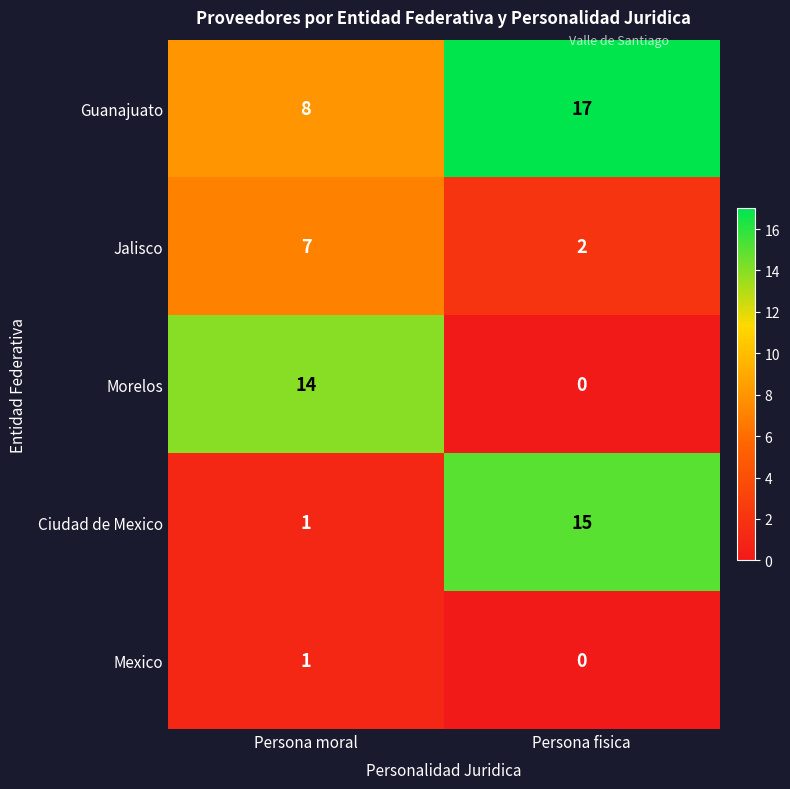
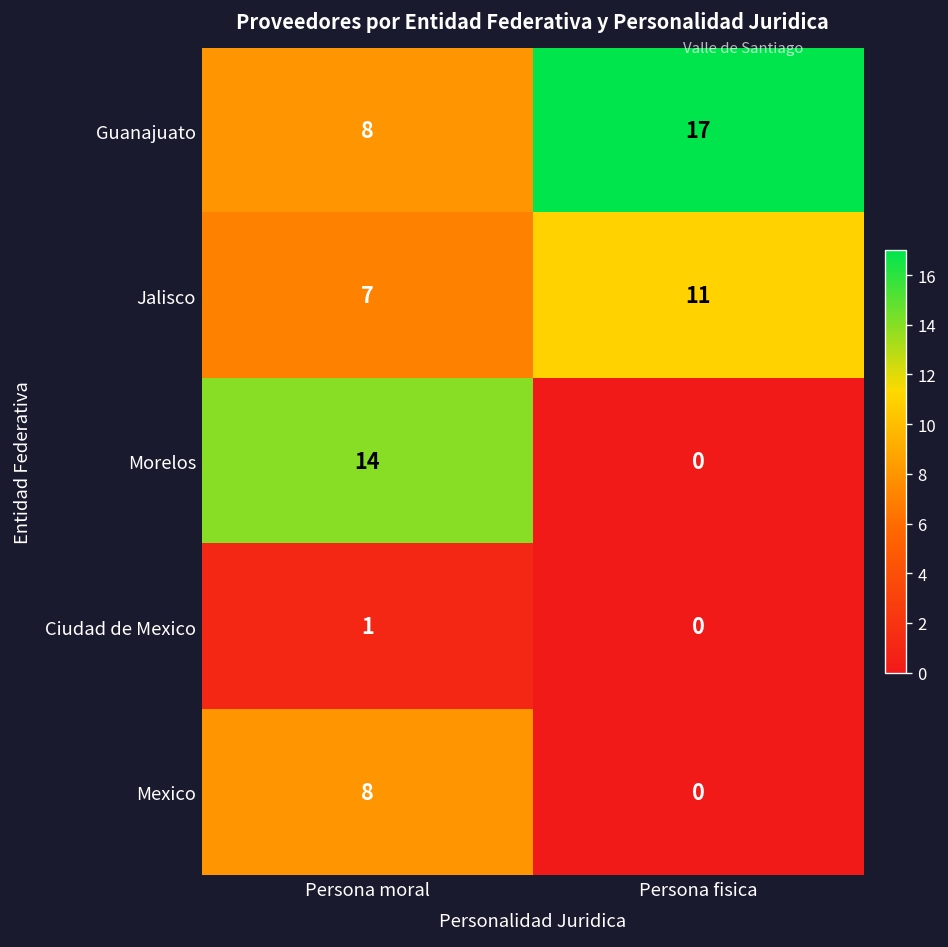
  {
    "Guanajuato": {
      "Persona moral": 8,
      "Persona fisica": 17
    },
    "Jalisco": {
      "Persona moral": 7,
-     "Persona fisica": 2
+     "Persona fisica": 11
    },
    "Morelos": {
      "Persona moral": 14,
      "Persona fisica": 0
    },
    "Ciudad de Mexico": {
      "Persona moral": 1,
-     "Persona fisica": 15
+     "Persona fisica": 0
    },
    "Mexico": {
-     "Persona moral": 1,
+     "Persona moral": 8,
      "Persona fisica": 0
    }
  }
